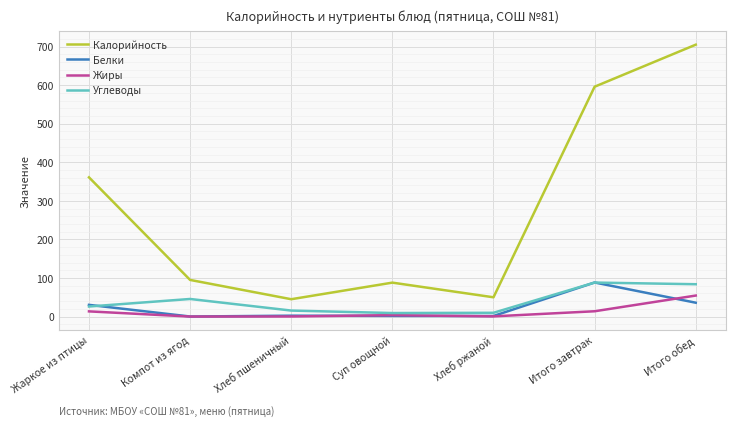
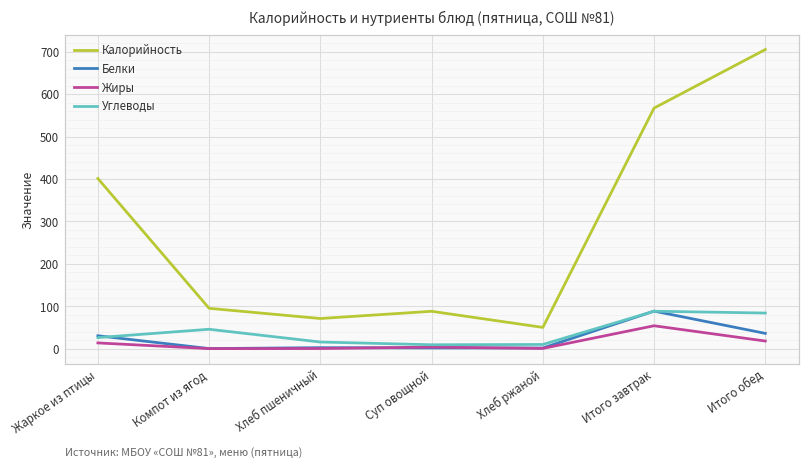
  {
    "Калорийность": {
-     "Жаркое из птицы": 360,
+     "Жаркое из птицы": 400,
      "Компот из ягод": 100,
-     "Хлеб пшеничный": 50,
+     "Хлеб пшеничный": 70,
      "Суп овощной": 90,
      "Хлеб ржаной": 50,
-     "Итого завтрак": 600,
+     "Итого завтрак": 570,
      "Итого обед": 710
    },
    "Белки": {
      "Итого обед": 40
    },
    "Жиры": {
      "Жаркое из птицы": 10,
-     "Итого завтрак": 10,
-     "Итого обед": 50
+     "Итого завтрак": 50,
+     "Итого обед": 20
    },
    "Углеводы": {
      "Компот из ягод": 50,
      "Хлеб пшеничный": 20,
      "Хлеб ржаной": 10,
      "Итого обед": 80
    }
  }
